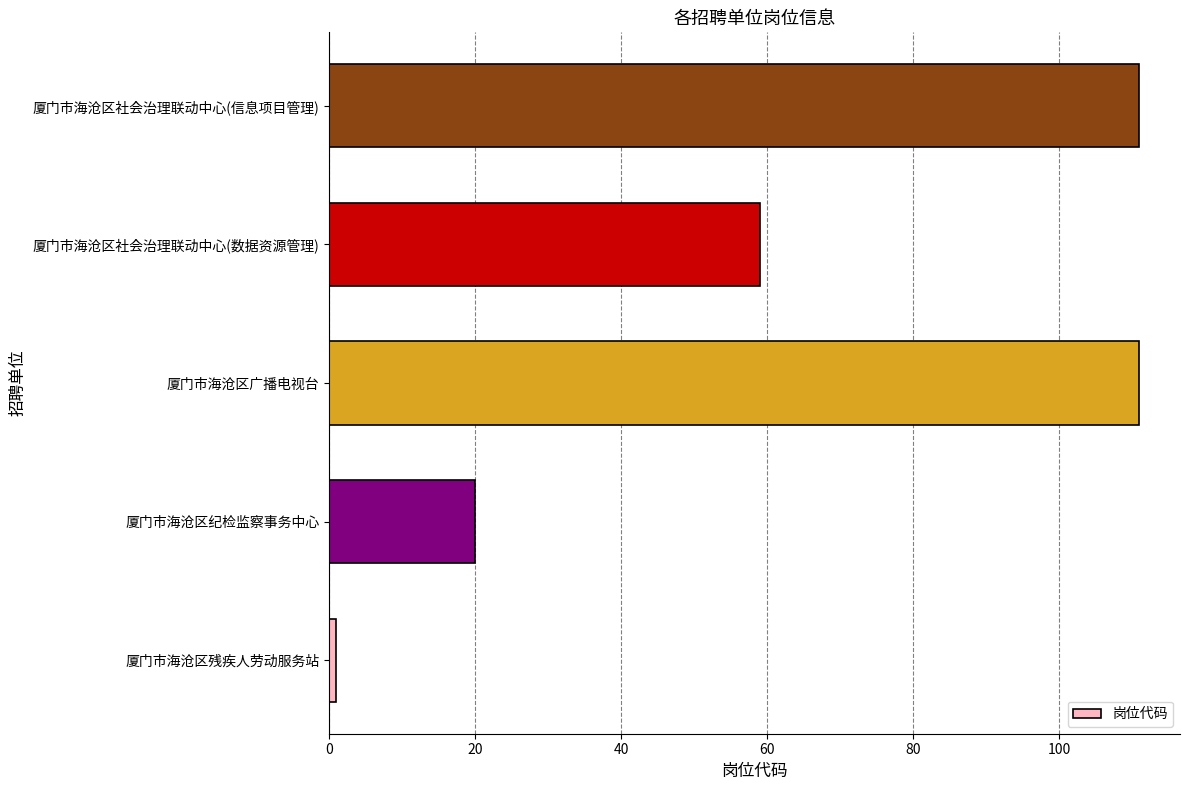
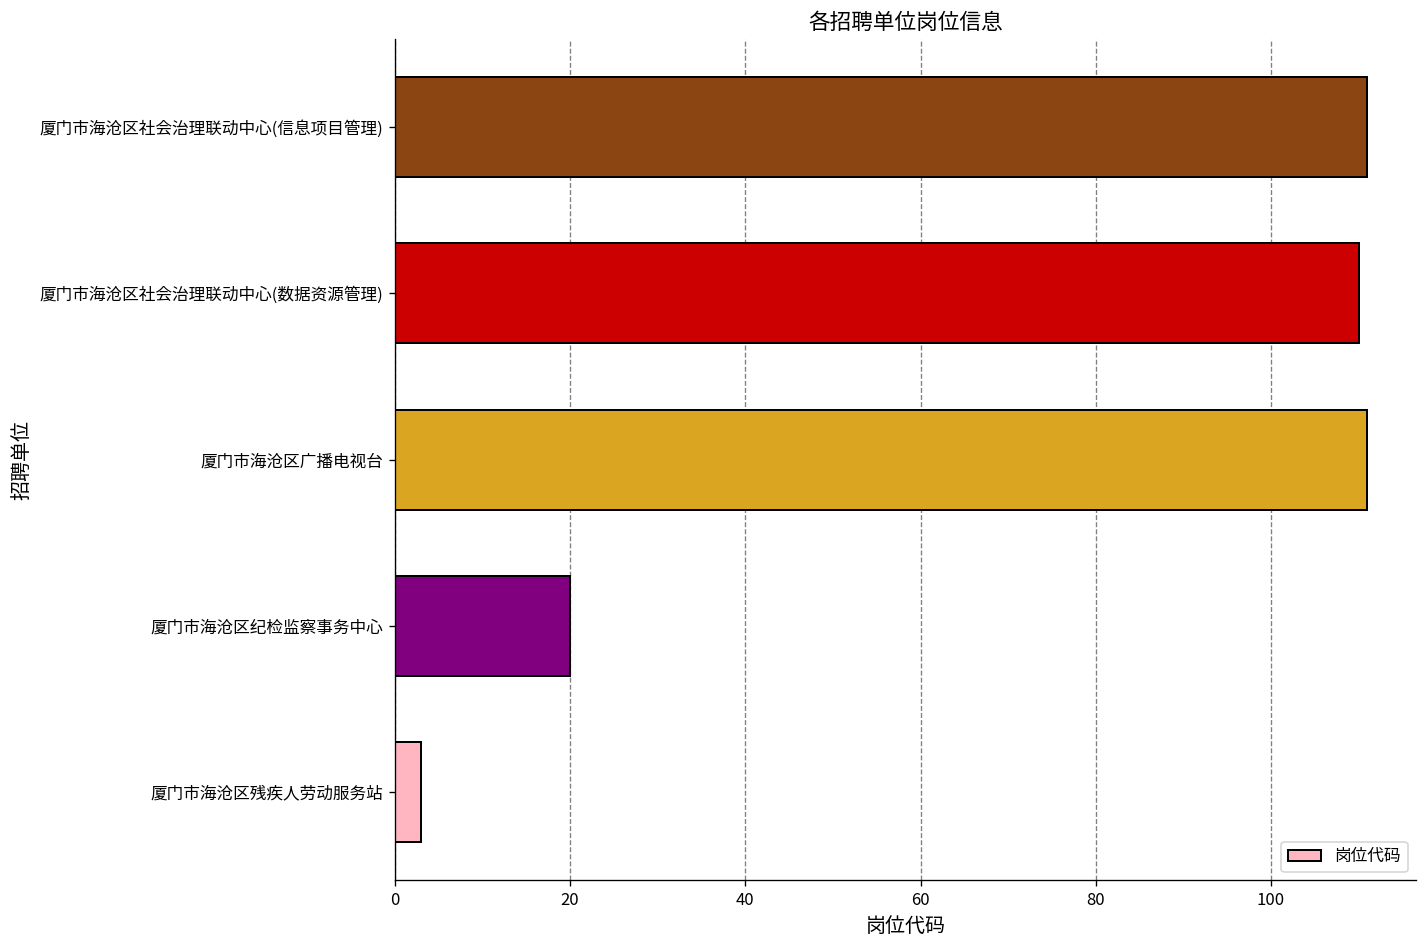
  {
    "厦门市海沧区社会治理联动中心(信息项目管理)": 111,
-   "厦门市海沧区社会治理联动中心(数据资源管理)": 59,
+   "厦门市海沧区社会治理联动中心(数据资源管理)": 110,
    "厦门市海沧区广播电视台": 111,
    "厦门市海沧区纪检监察事务中心": 20,
-   "厦门市海沧区残疾人劳动服务站": 1
+   "厦门市海沧区残疾人劳动服务站": 3
  }
